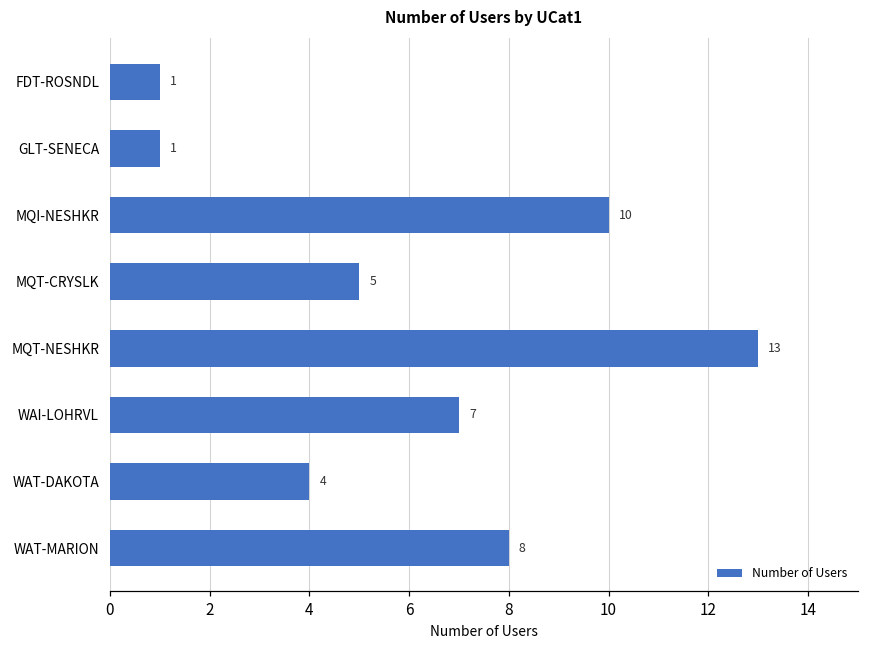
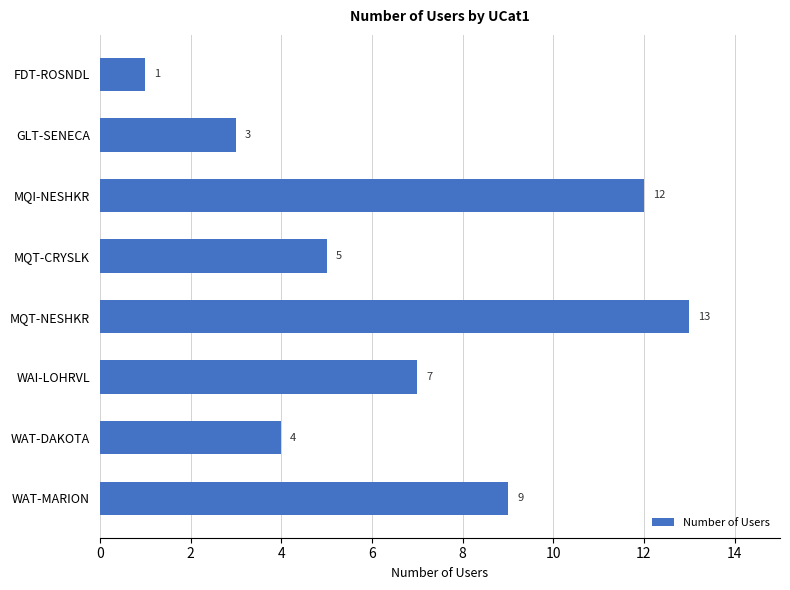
  {
    "FDT-ROSNDL": 1,
-   "GLT-SENECA": 1,
-   "MQI-NESHKR": 10,
+   "GLT-SENECA": 3,
+   "MQI-NESHKR": 12,
    "MQT-CRYSLK": 5,
    "MQT-NESHKR": 13,
    "WAI-LOHRVL": 7,
    "WAT-DAKOTA": 4,
-   "WAT-MARION": 8
+   "WAT-MARION": 9
  }
